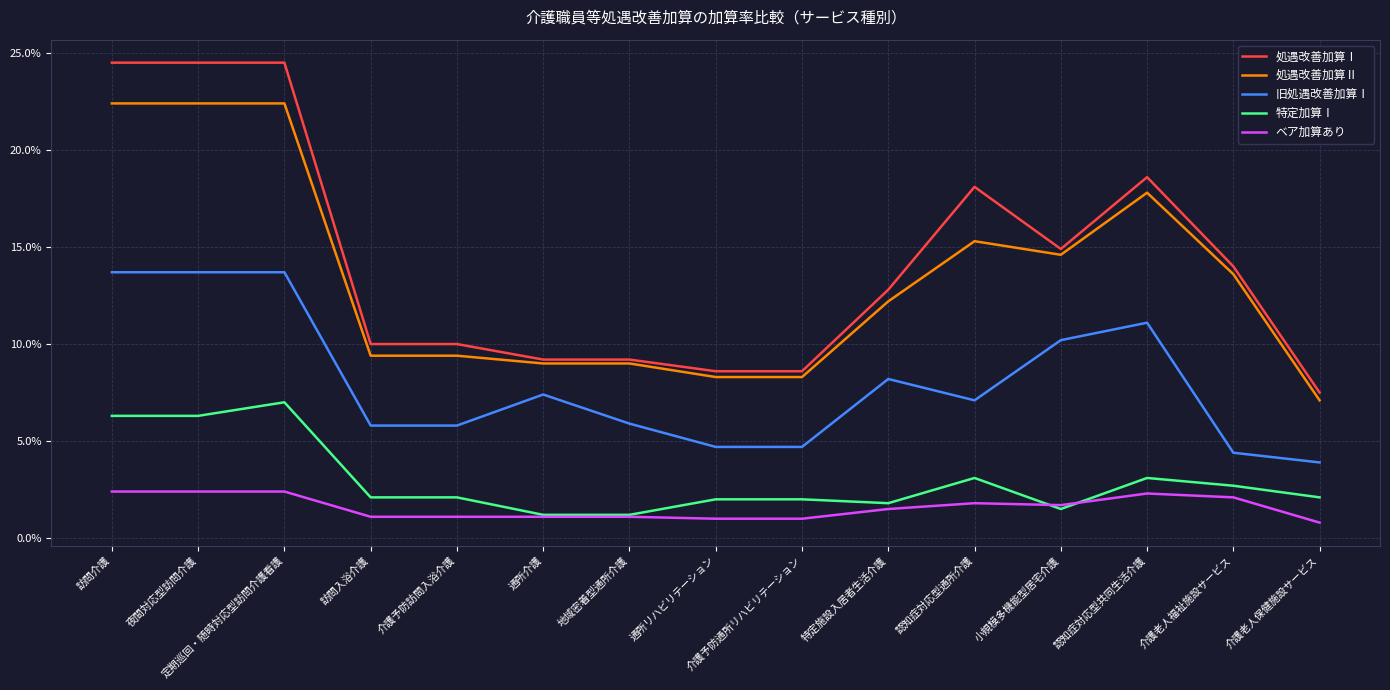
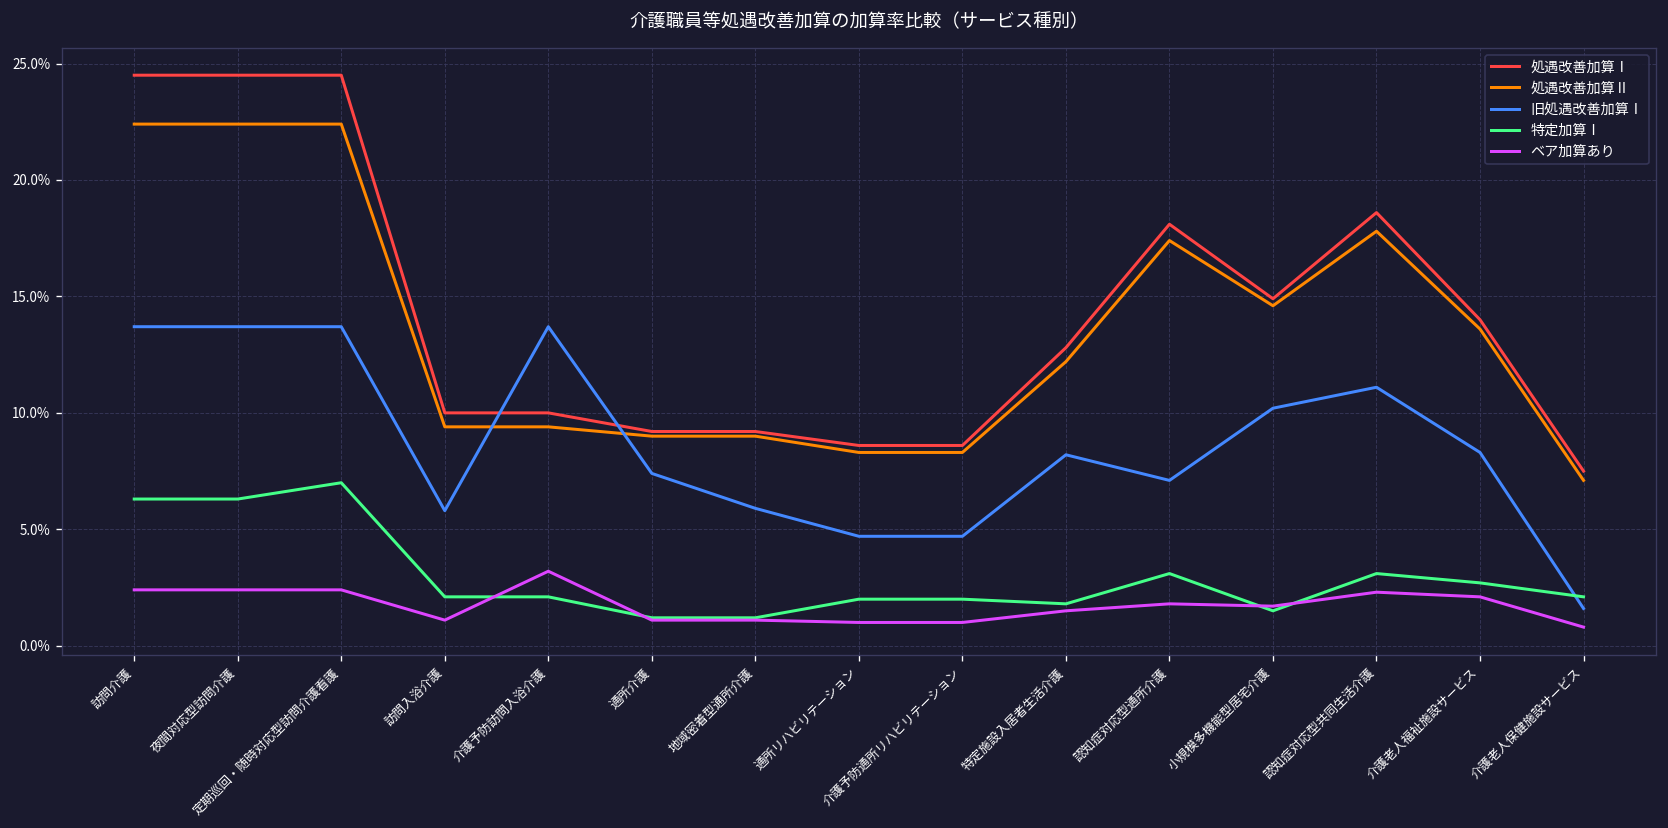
  {
    "処遇改善加算Ⅰ": {
      "訪問介護": "24.5%",
      "夜間対応型訪問介護": "24.5%",
      "定期巡回・随時対応型訪問介護看護": "24.5%",
      "訪問入浴介護": "10.0%",
      "介護予防訪問入浴介護": "10.0%",
      "通所介護": "9.2%",
      "地域密着型通所介護": "9.2%",
      "通所リハビリテーション": "8.6%",
      "介護予防通所リハビリテーション": "8.6%",
      "特定施設入居者生活介護": "12.8%",
      "認知症対応型通所介護": "18.1%",
      "小規模多機能型居宅介護": "14.9%",
      "認知症対応型共同生活介護": "18.6%",
      "介護老人福祉施設サービス": "14.0%",
      "介護老人保健施設サービス": "7.5%"
    },
    "処遇改善加算Ⅱ": {
      "訪問介護": "22.4%",
      "夜間対応型訪問介護": "22.4%",
      "定期巡回・随時対応型訪問介護看護": "22.4%",
      "訪問入浴介護": "9.4%",
      "介護予防訪問入浴介護": "9.4%",
      "通所介護": "9.0%",
      "地域密着型通所介護": "9.0%",
      "通所リハビリテーション": "8.3%",
      "介護予防通所リハビリテーション": "8.3%",
      "特定施設入居者生活介護": "12.2%",
-     "認知症対応型通所介護": "15.3%",
+     "認知症対応型通所介護": "17.4%",
      "小規模多機能型居宅介護": "14.6%",
      "認知症対応型共同生活介護": "17.8%",
      "介護老人福祉施設サービス": "13.6%",
      "介護老人保健施設サービス": "7.1%"
    },
    "旧処遇改善加算Ⅰ": {
      "訪問介護": "13.7%",
      "夜間対応型訪問介護": "13.7%",
      "定期巡回・随時対応型訪問介護看護": "13.7%",
      "訪問入浴介護": "5.8%",
-     "介護予防訪問入浴介護": "5.8%",
+     "介護予防訪問入浴介護": "13.7%",
      "通所介護": "7.4%",
      "地域密着型通所介護": "5.9%",
      "通所リハビリテーション": "4.7%",
      "介護予防通所リハビリテーション": "4.7%",
      "特定施設入居者生活介護": "8.2%",
      "認知症対応型通所介護": "7.1%",
      "小規模多機能型居宅介護": "10.2%",
      "認知症対応型共同生活介護": "11.1%",
-     "介護老人福祉施設サービス": "4.4%",
-     "介護老人保健施設サービス": "3.9%"
+     "介護老人福祉施設サービス": "8.3%",
+     "介護老人保健施設サービス": "1.6%"
    },
    "特定加算Ⅰ": {
      "訪問介護": "6.3%",
      "夜間対応型訪問介護": "6.3%",
      "定期巡回・随時対応型訪問介護看護": "7.0%",
      "訪問入浴介護": "2.1%",
      "介護予防訪問入浴介護": "2.1%",
      "通所リハビリテーション": "2.0%",
      "介護予防通所リハビリテーション": "2.0%",
      "特定施設入居者生活介護": "1.8%",
      "認知症対応型通所介護": "3.1%",
      "小規模多機能型居宅介護": "1.5%",
      "認知症対応型共同生活介護": "3.1%",
      "介護老人福祉施設サービス": "2.7%",
      "介護老人保健施設サービス": "2.1%"
    },
    "ベア加算あり": {
      "訪問介護": "2.4%",
      "夜間対応型訪問介護": "2.4%",
      "定期巡回・随時対応型訪問介護看護": "2.4%",
      "訪問入浴介護": "1.1%",
-     "介護予防訪問入浴介護": "1.1%",
+     "介護予防訪問入浴介護": "3.2%",
      "通所リハビリテーション": "1.0%",
      "介護予防通所リハビリテーション": "1.0%",
      "特定施設入居者生活介護": "1.5%",
      "認知症対応型通所介護": "1.8%",
      "小規模多機能型居宅介護": "1.7%",
      "認知症対応型共同生活介護": "2.3%",
      "介護老人福祉施設サービス": "2.1%",
      "介護老人保健施設サービス": "0.8%"
    }
  }
